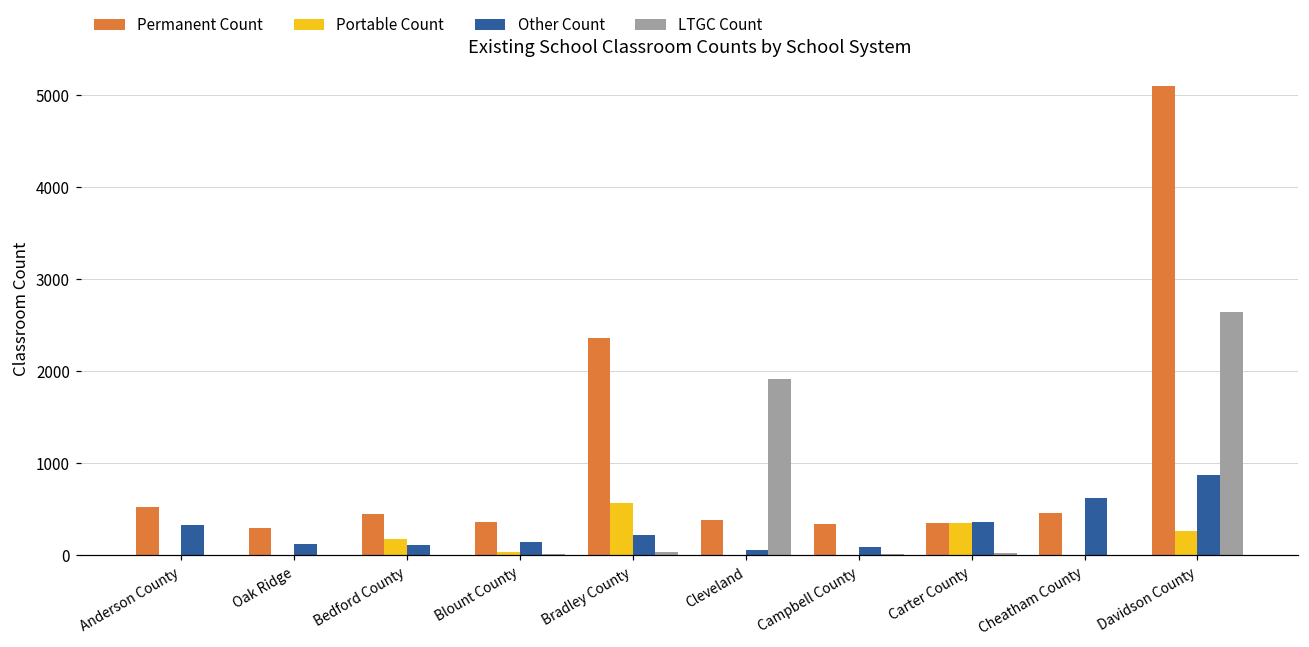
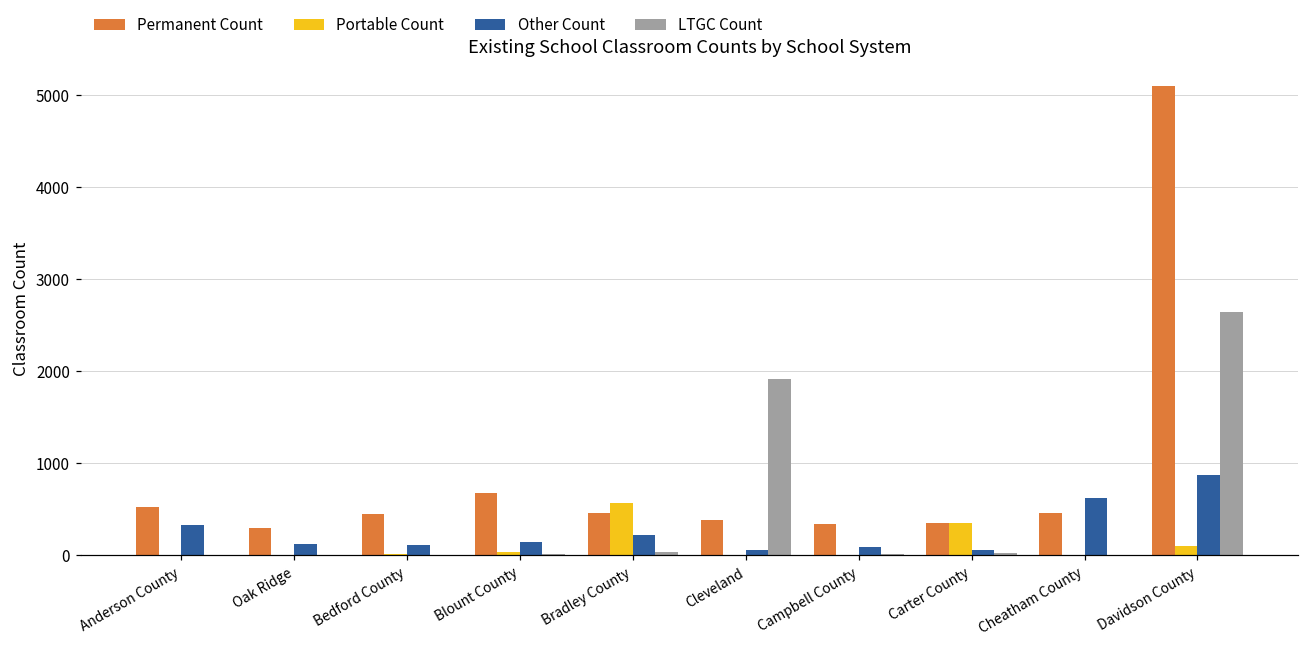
  {
    "Permanent Count": {
      "Anderson County": 500,
      "Oak Ridge": 300,
      "Bedford County": 500,
-     "Blount County": 400,
-     "Bradley County": 2400,
+     "Blount County": 700,
+     "Bradley County": 500,
      "Cleveland": 400,
      "Campbell County": 300,
      "Carter County": 300,
      "Cheatham County": 500,
      "Davidson County": 5100
    },
    "Portable Count": {
      "Anderson County": 0,
-     "Bedford County": 200,
+     "Bedford County": 0,
      "Blount County": 0,
      "Bradley County": 600,
      "Cleveland": 0,
      "Carter County": 400,
      "Cheatham County": 0,
-     "Davidson County": 300
+     "Davidson County": 100
    },
    "Other Count": {
      "Anderson County": 300,
      "Oak Ridge": 100,
      "Bedford County": 100,
      "Blount County": 100,
      "Bradley County": 200,
      "Cleveland": 100,
      "Campbell County": 100,
-     "Carter County": 400,
+     "Carter County": 100,
      "Cheatham County": 600,
      "Davidson County": 900
    },
    "LTGC Count": {
      "Anderson County": 0,
      "Bedford County": 0,
      "Bradley County": 0,
      "Cleveland": 1900,
      "Cheatham County": 0,
      "Davidson County": 2600
    }
  }
